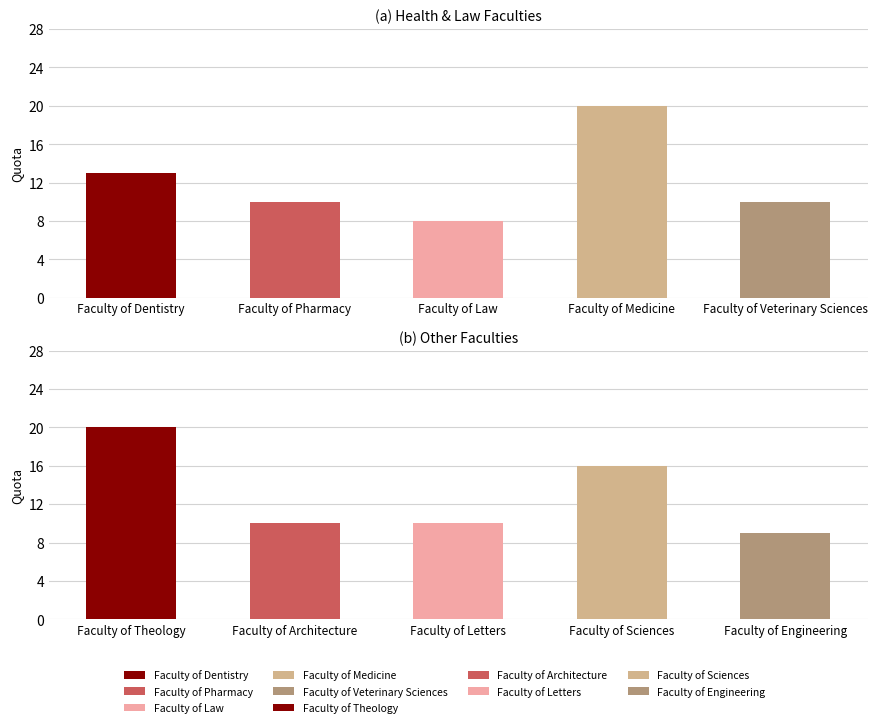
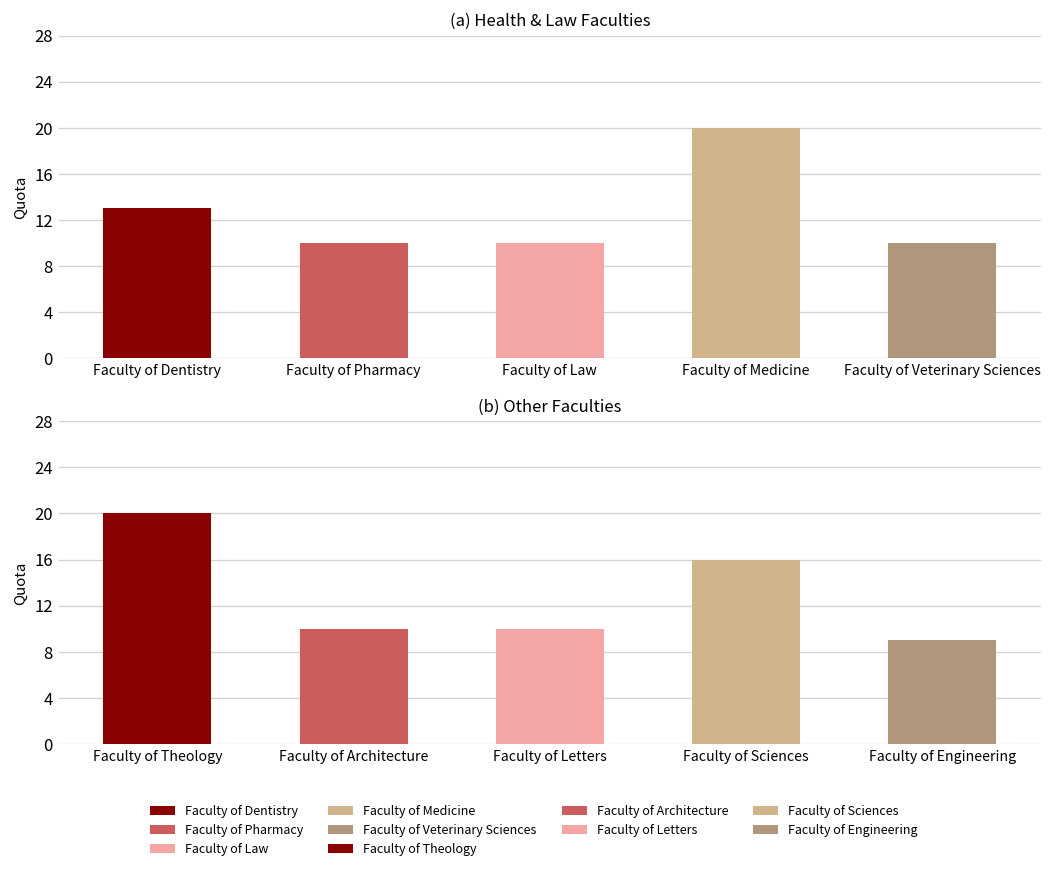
  {
    "(a) Health & Law Faculties": {
      "Faculty of Dentistry": 13,
      "Faculty of Pharmacy": 10,
-     "Faculty of Law": 8,
+     "Faculty of Law": 10,
      "Faculty of Medicine": 20,
      "Faculty of Veterinary Sciences": 10
    },
    "(b) Other Faculties": {
      "Faculty of Theology": 20,
      "Faculty of Architecture": 10,
      "Faculty of Letters": 10,
      "Faculty of Sciences": 16,
      "Faculty of Engineering": 9
    }
  }
